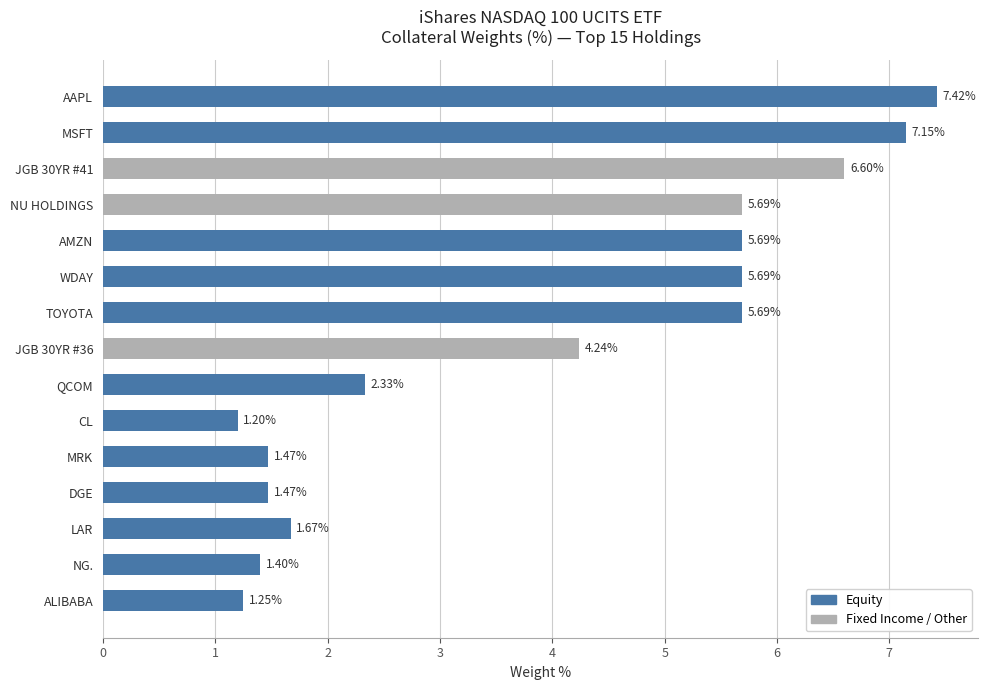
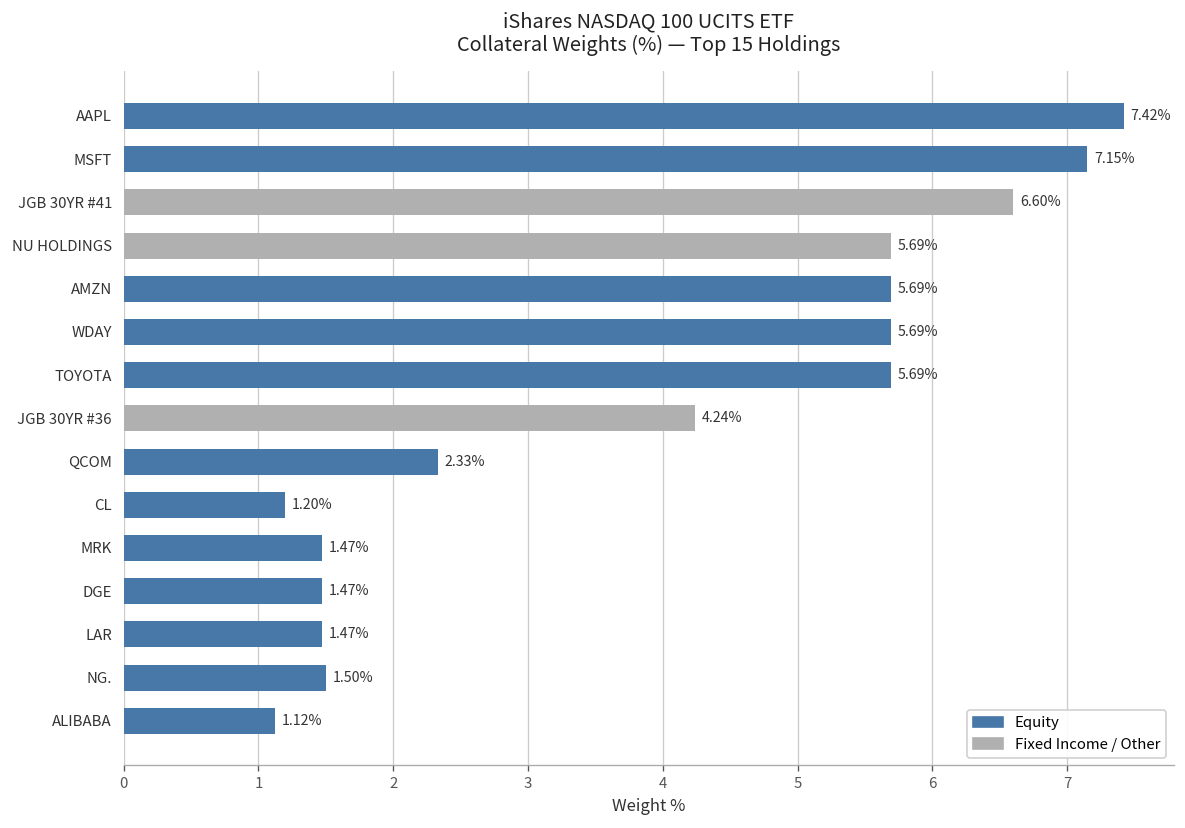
  {
    "AAPL": "7.42%",
    "MSFT": "7.15%",
    "JGB 30YR #41": "6.60%",
    "NU HOLDINGS": "5.69%",
    "AMZN": "5.69%",
    "WDAY": "5.69%",
    "TOYOTA": "5.69%",
    "JGB 30YR #36": "4.24%",
    "QCOM": "2.33%",
    "CL": "1.20%",
    "MRK": "1.47%",
    "DGE": "1.47%",
-   "LAR": "1.67%",
-   "NG.": "1.40%",
-   "ALIBABA": "1.25%"
+   "LAR": "1.47%",
+   "NG.": "1.50%",
+   "ALIBABA": "1.12%"
  }
